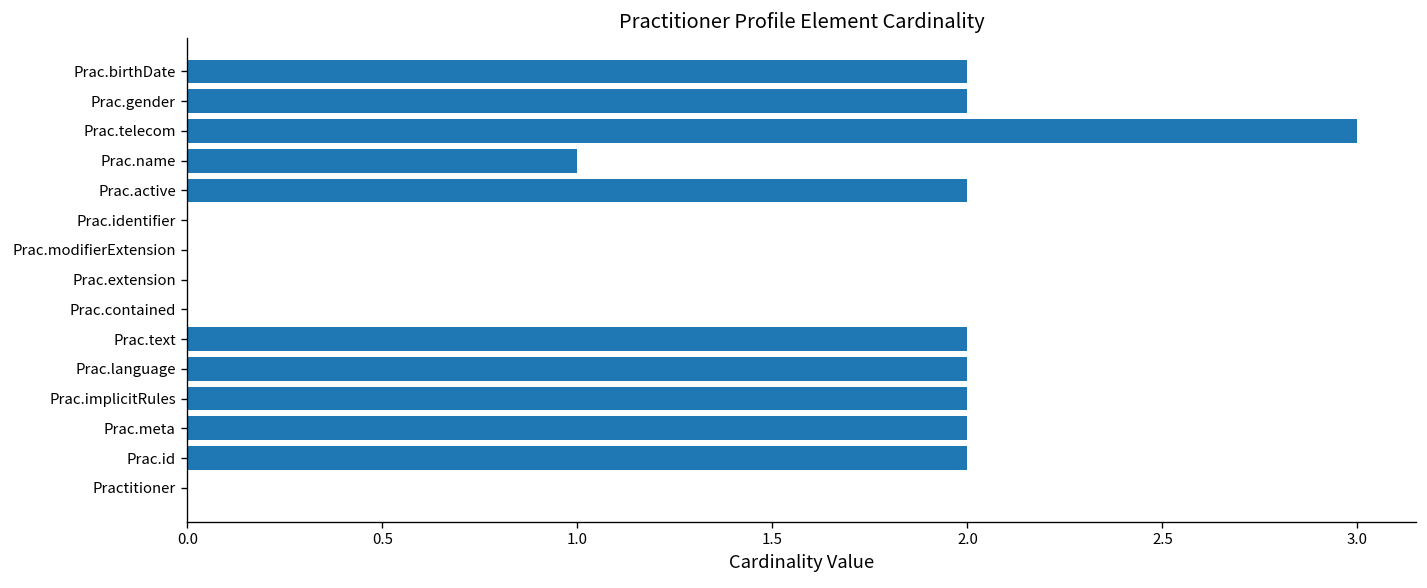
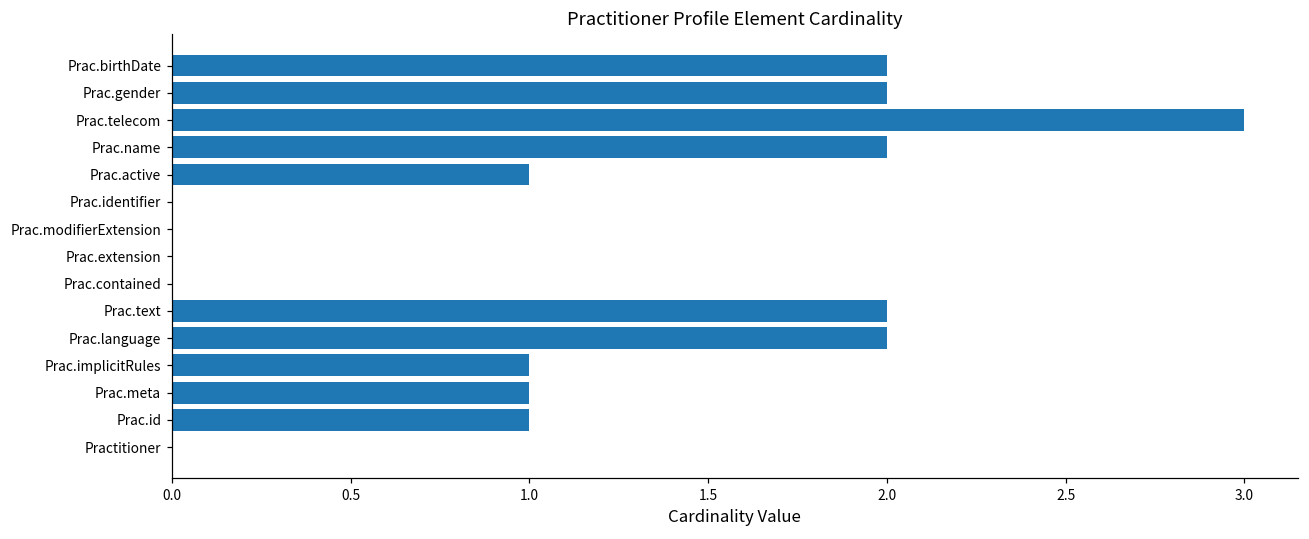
  {
    "Prac.birthDate": 2,
    "Prac.gender": 2,
    "Prac.telecom": 3,
-   "Prac.name": 1,
-   "Prac.active": 2,
+   "Prac.name": 2,
+   "Prac.active": 1,
    "Prac.identifier": 0,
    "Prac.modifierExtension": 0,
    "Prac.extension": 0,
    "Prac.contained": 0,
    "Prac.text": 2,
    "Prac.language": 2,
-   "Prac.implicitRules": 2,
-   "Prac.meta": 2,
-   "Prac.id": 2,
+   "Prac.implicitRules": 1,
+   "Prac.meta": 1,
+   "Prac.id": 1,
    "Practitioner": 0
  }
